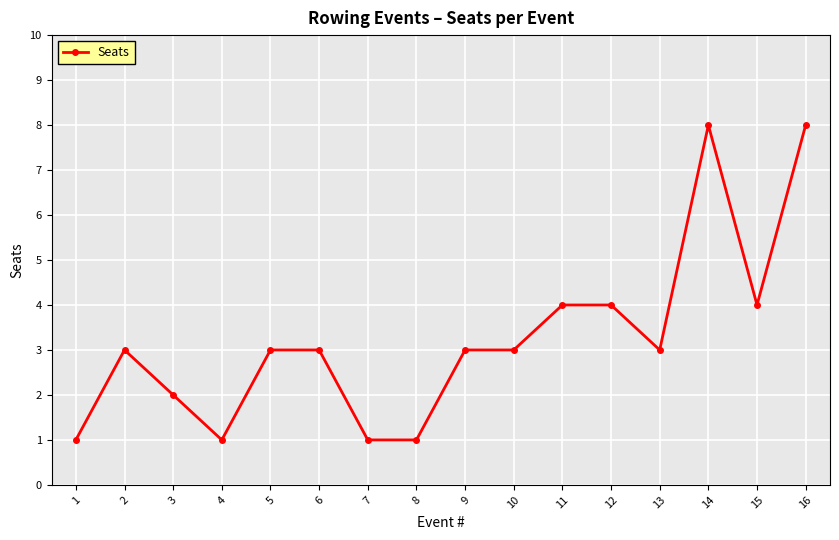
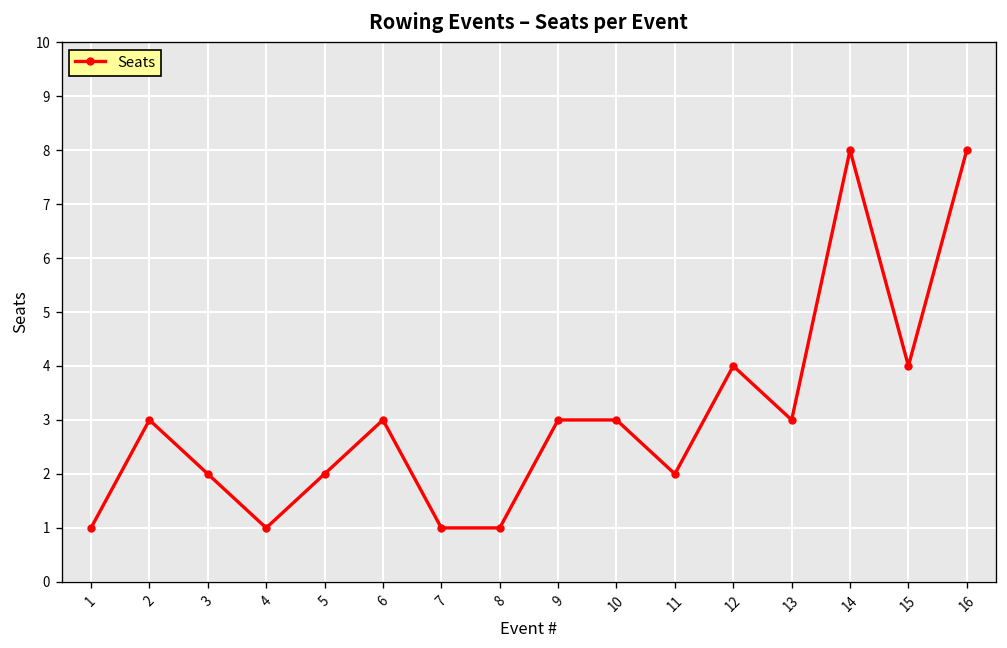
  {
    "1": 1,
    "2": 3,
    "3": 2,
    "4": 1,
-   "5": 3,
+   "5": 2,
    "6": 3,
    "7": 1,
    "8": 1,
    "9": 3,
    "10": 3,
-   "11": 4,
+   "11": 2,
    "12": 4,
    "13": 3,
    "14": 8,
    "15": 4,
    "16": 8
  }
